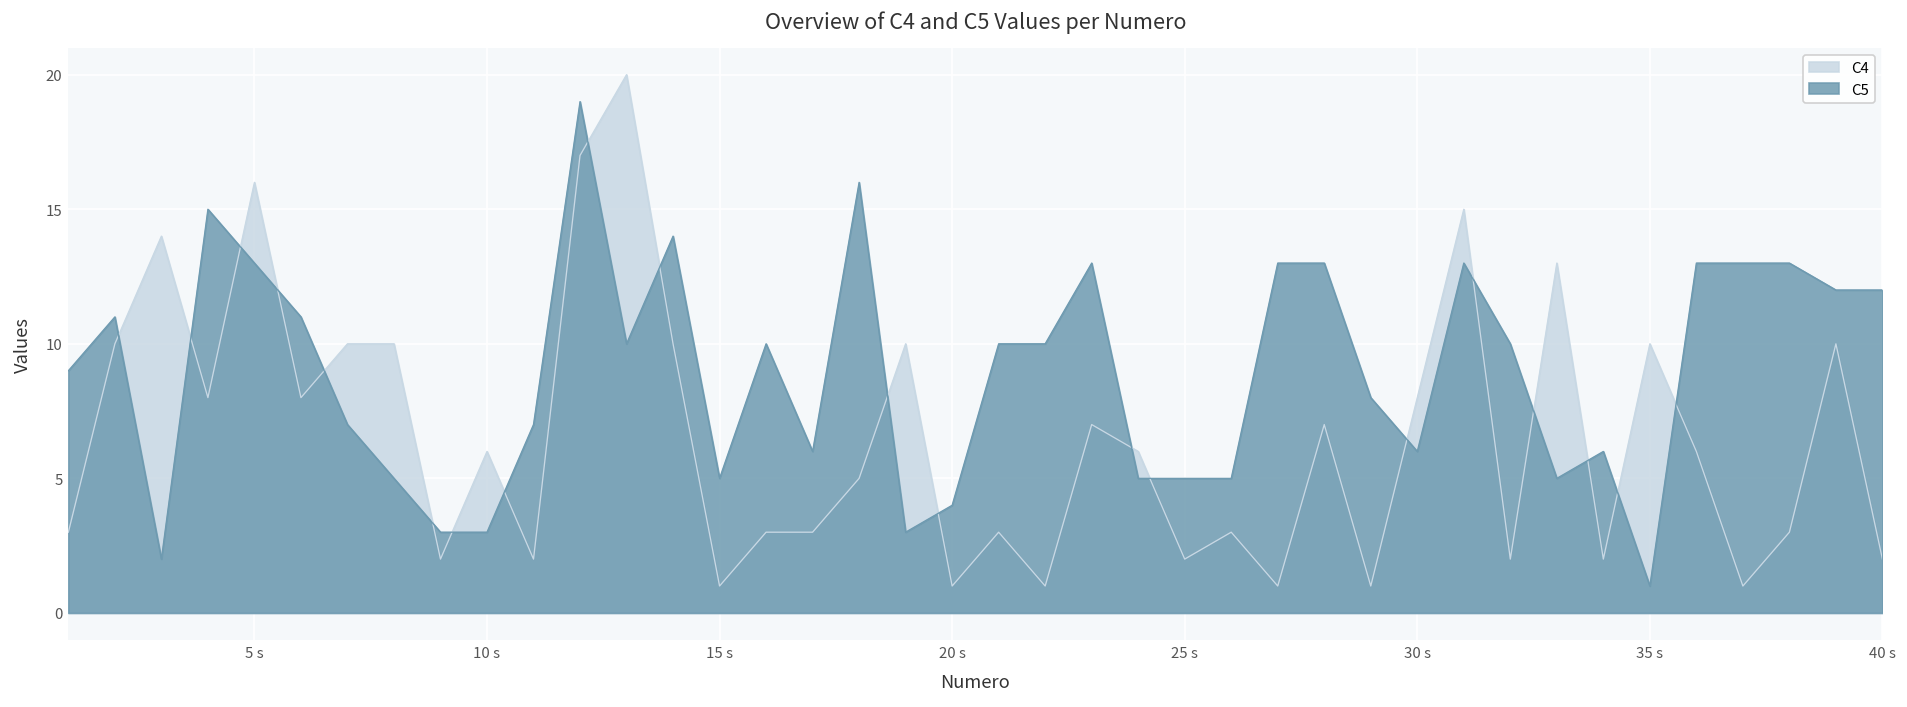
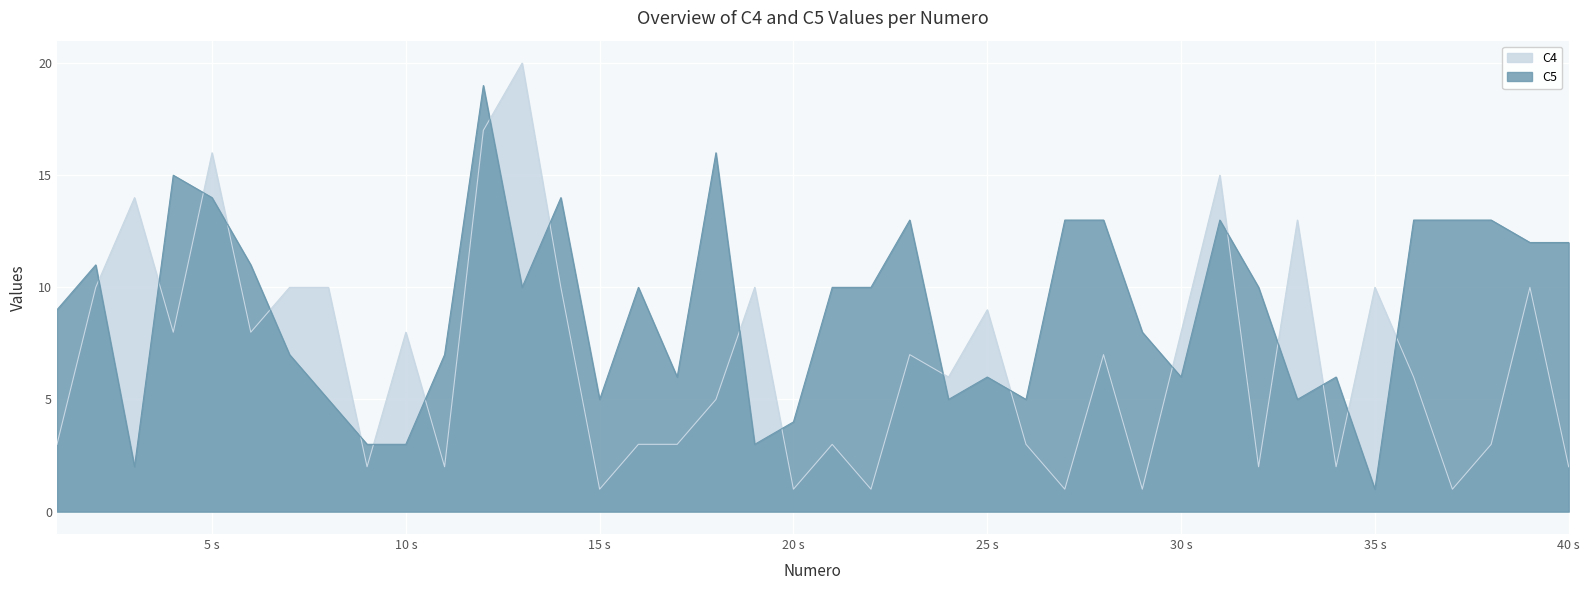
  {
    "C4": {
      "5 s": 16,
-     "10 s": 6,
+     "10 s": 8,
      "15 s": 1,
      "20 s": 1,
-     "25 s": 2,
+     "25 s": 9,
      "30 s": 8,
      "35 s": 10,
      "40 s": 2
    },
    "C5": {
-     "5 s": 13,
+     "5 s": 14,
      "10 s": 3,
      "15 s": 5,
      "20 s": 4,
-     "25 s": 5,
+     "25 s": 6,
      "30 s": 6,
      "35 s": 1,
      "40 s": 12
    }
  }
